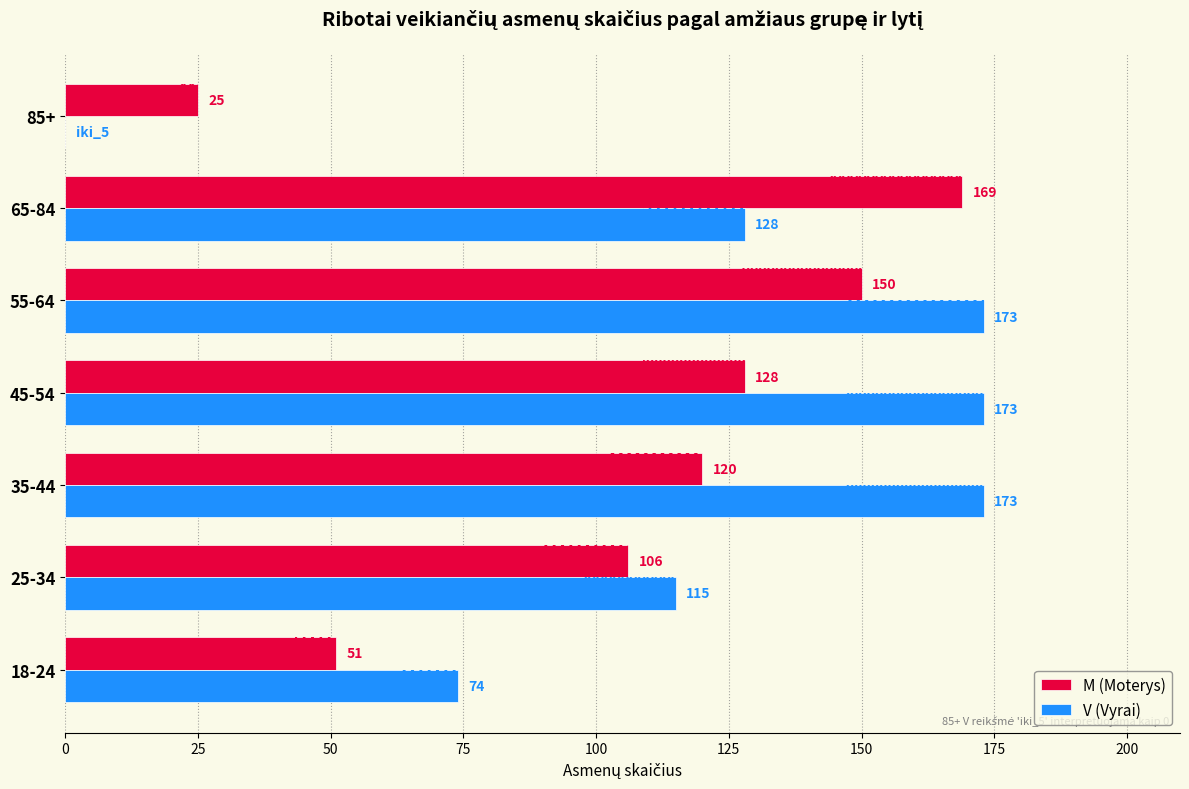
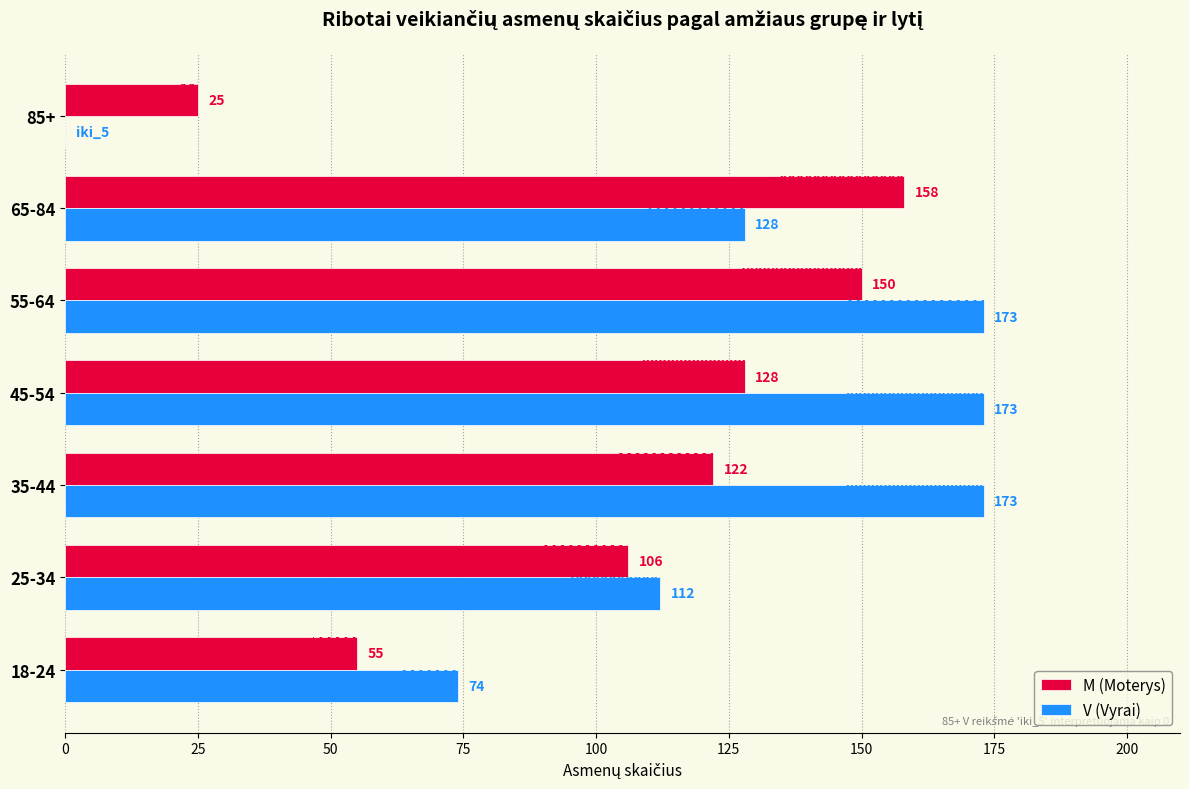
  {
    "M (Moterys)": {
      "85+": 25,
-     "65-84": 169,
+     "65-84": 158,
      "55-64": 150,
      "45-54": 128,
-     "35-44": 120,
+     "35-44": 122,
      "25-34": 106,
-     "18-24": 51
+     "18-24": 55
    },
    "V (Vyrai)": {
      "65-84": 128,
      "55-64": 173,
      "45-54": 173,
      "35-44": 173,
-     "25-34": 115,
+     "25-34": 112,
      "18-24": 74
    }
  }
